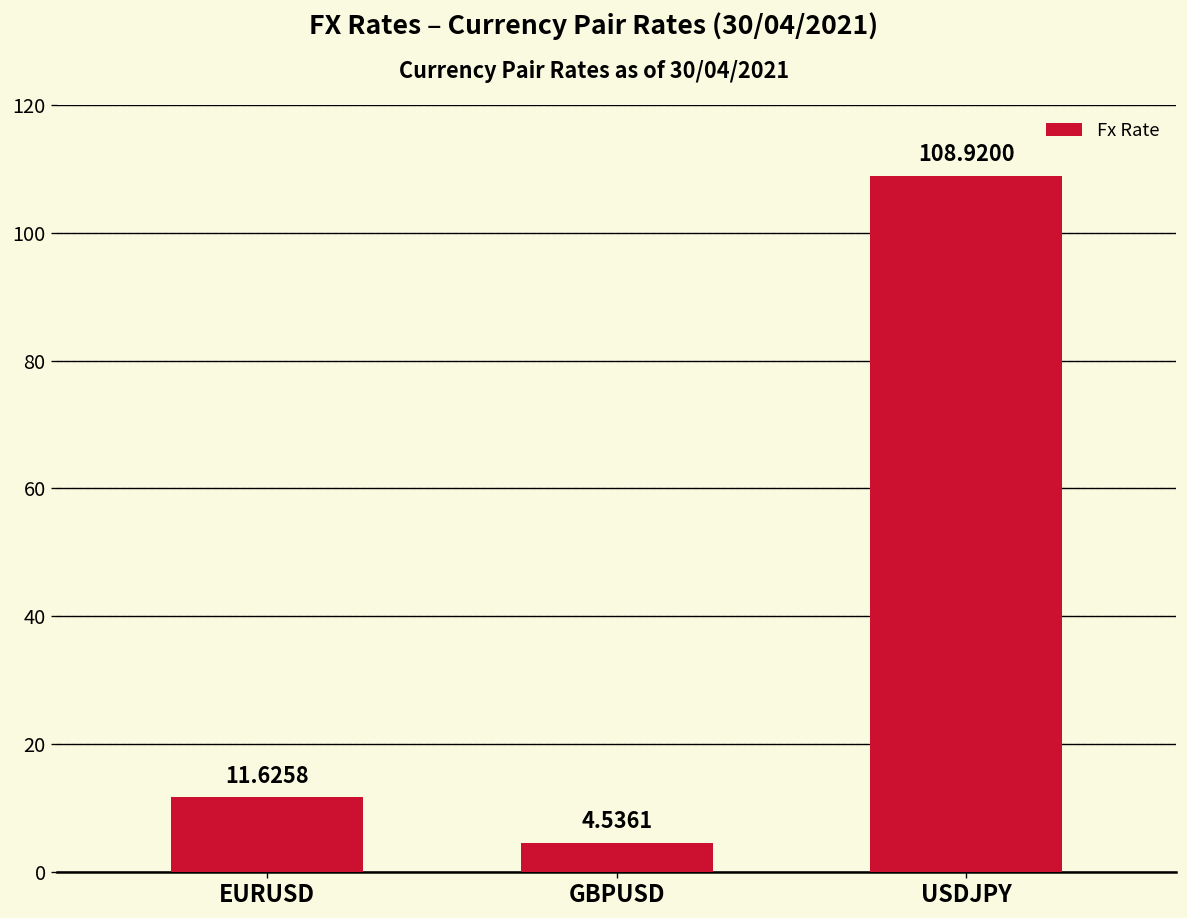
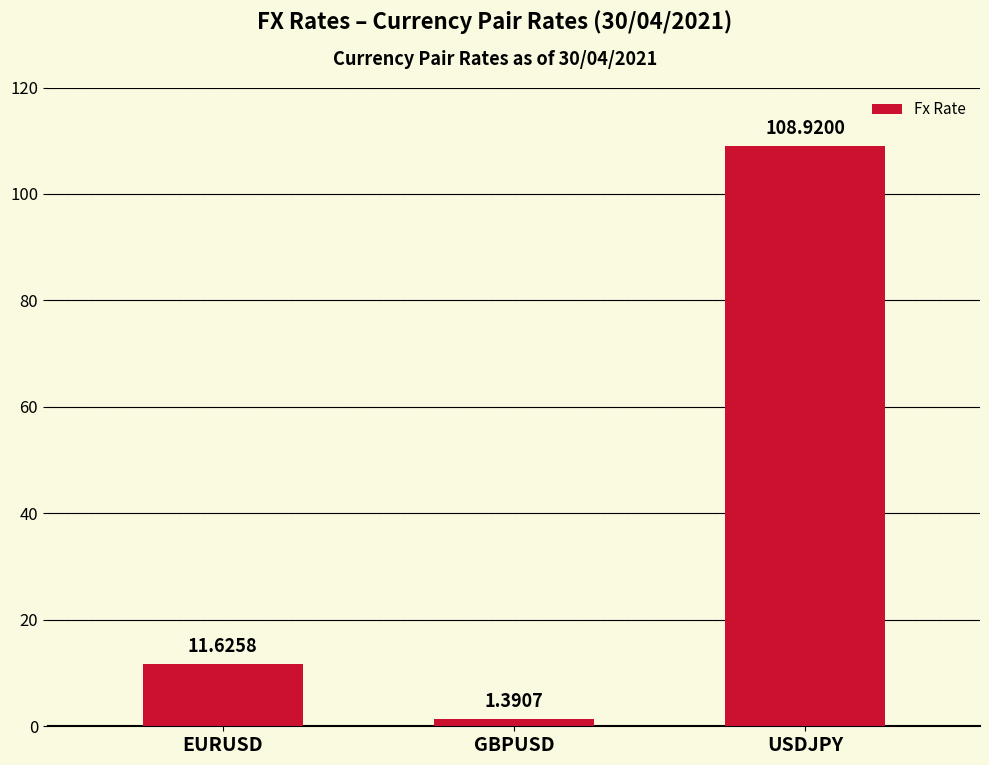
  {
    "EURUSD": 11.6258,
-   "GBPUSD": 4.5361,
+   "GBPUSD": 1.3907,
    "USDJPY": 108.9200
  }
